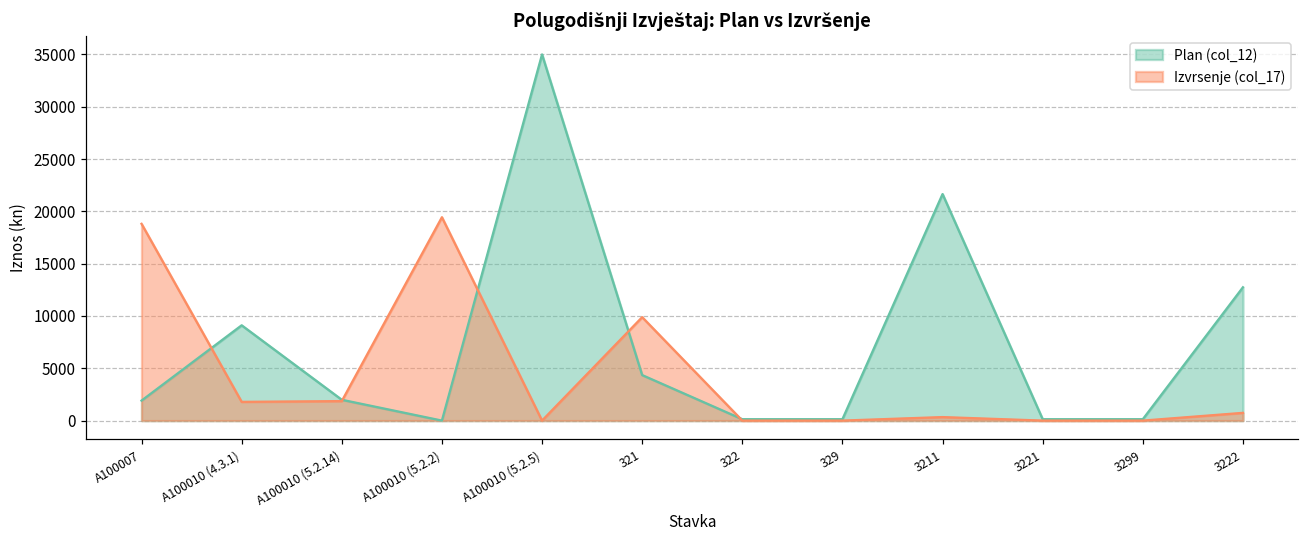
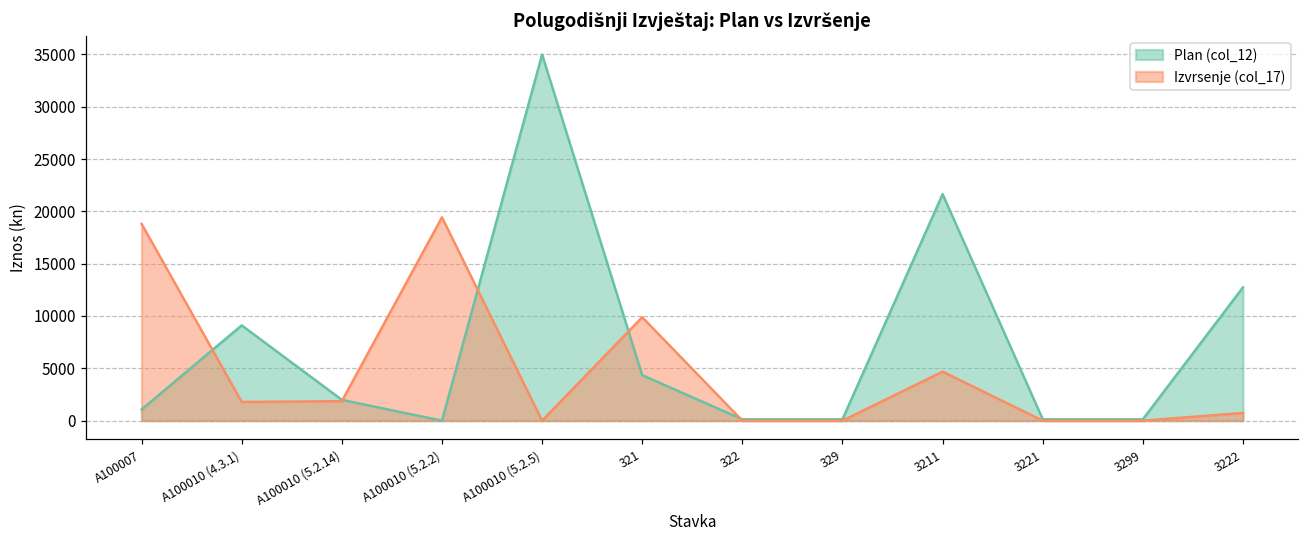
  {
    "Plan (col_12)": {
-     "A100007": 2000,
+     "A100007": 1000,
      "A100010 (4.3.1)": 9000,
      "A100010 (5.2.2)": 0,
      "A100010 (5.2.5)": 35000,
      "321": 4000,
      "3211": 22000,
      "3222": 13000
    },
    "Izvrsenje (col_17)": {
      "A100007": 19000,
      "A100010 (4.3.1)": 2000,
      "A100010 (5.2.2)": 19000,
      "A100010 (5.2.5)": 0,
      "321": 10000,
-     "3211": 0,
+     "3211": 5000,
      "3222": 1000
    }
  }
